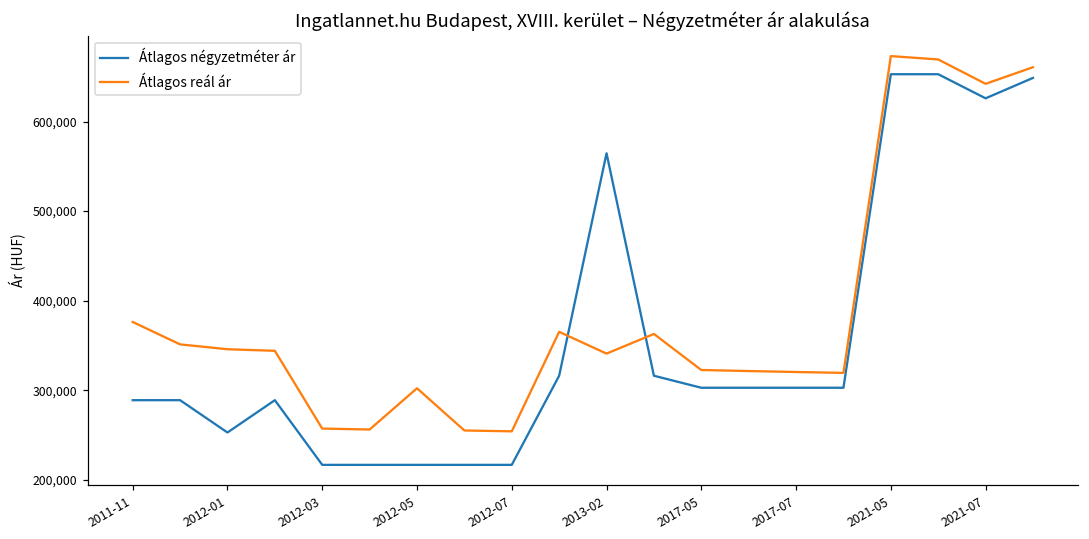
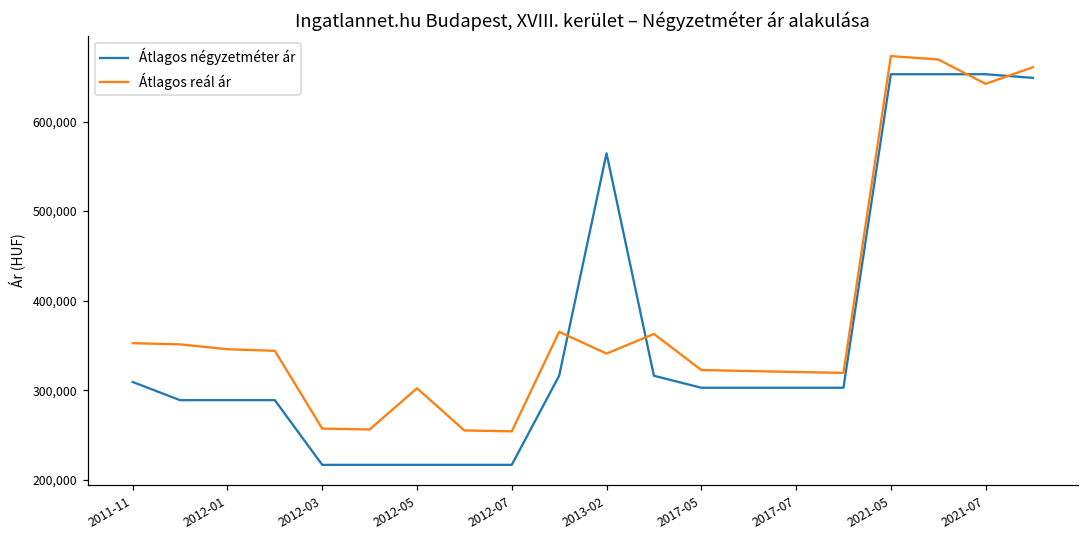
  {
    "Átlagos négyzetméter ár": {
-     "2011-11": "290,000",
-     "2012-01": "250,000",
+     "2011-11": "310,000",
+     "2012-01": "290,000",
      "2012-03": "220,000",
      "2012-05": "220,000",
      "2012-07": "220,000",
      "2013-02": "560,000",
      "2017-05": "300,000",
      "2017-07": "300,000",
      "2021-05": "650,000",
-     "2021-07": "630,000"
+     "2021-07": "650,000"
    },
    "Átlagos reál ár": {
-     "2011-11": "380,000",
+     "2011-11": "350,000",
      "2012-01": "350,000",
      "2012-03": "260,000",
      "2012-05": "300,000",
      "2012-07": "250,000",
      "2013-02": "340,000",
      "2017-05": "320,000",
      "2017-07": "320,000",
      "2021-05": "670,000",
      "2021-07": "640,000"
    }
  }
